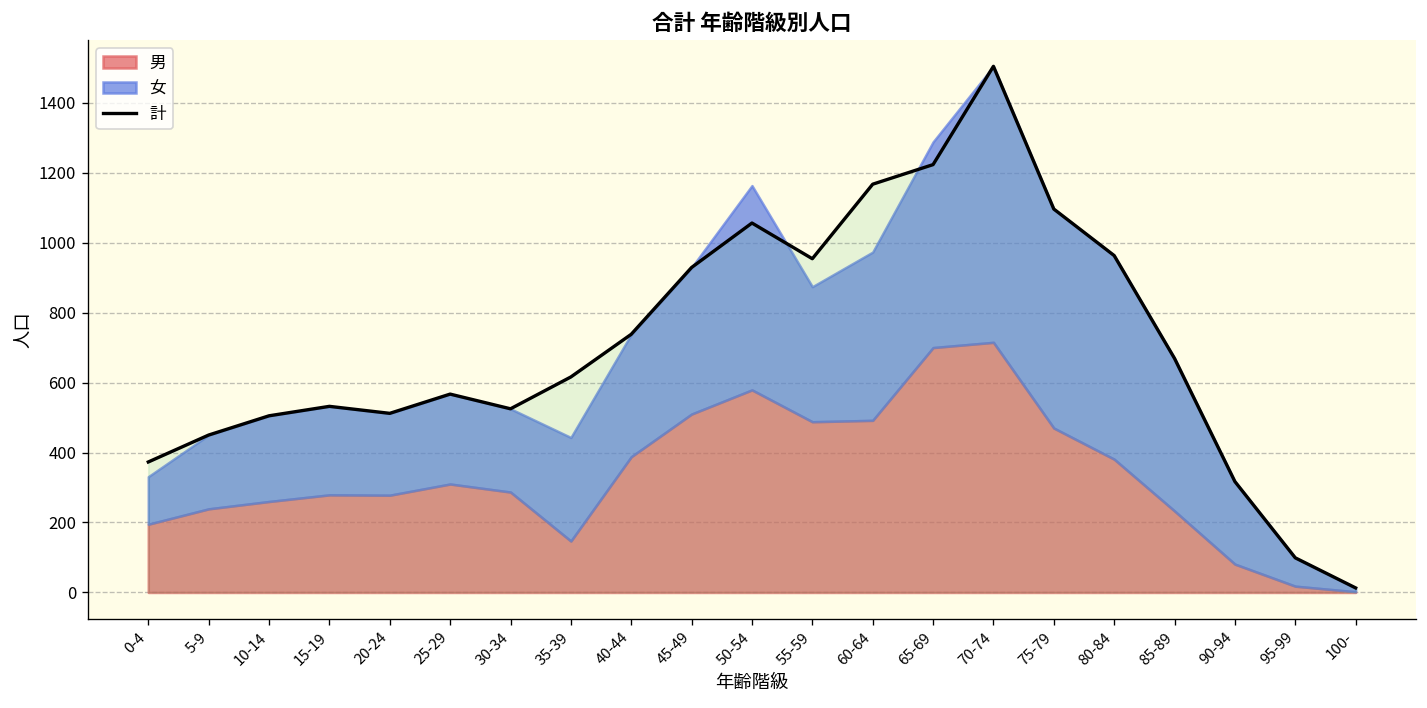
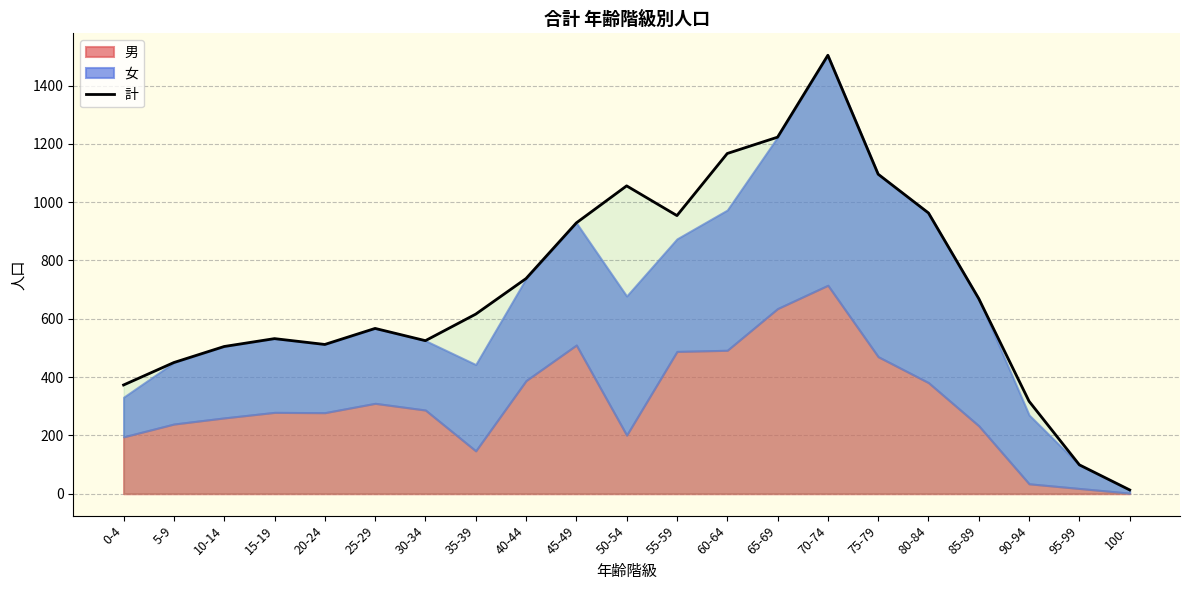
  {
    "男": {
      "0-4": 200,
      "5-9": 240,
      "10-14": 260,
      "15-19": 280,
      "20-24": 280,
      "25-29": 310,
      "30-34": 290,
      "35-39": 150,
      "40-44": 390,
      "45-49": 510,
-     "50-54": 580,
+     "50-54": 200,
      "55-59": 490,
      "60-64": 490,
-     "65-69": 700,
+     "65-69": 640,
      "70-74": 720,
      "75-79": 470,
      "80-84": 380,
      "85-89": 230,
-     "90-94": 80,
+     "90-94": 30,
      "95-99": 20
    },
    "女": {
      "0-4": 140,
      "35-39": 300,
-     "50-54": 580,
+     "50-54": 480,
      "55-59": 390,
      "60-64": 480
    },
    "計": {
      "0-4": 370,
      "35-39": 620,
      "50-54": 1060,
      "55-59": 950,
      "60-64": 1170
    }
  }
